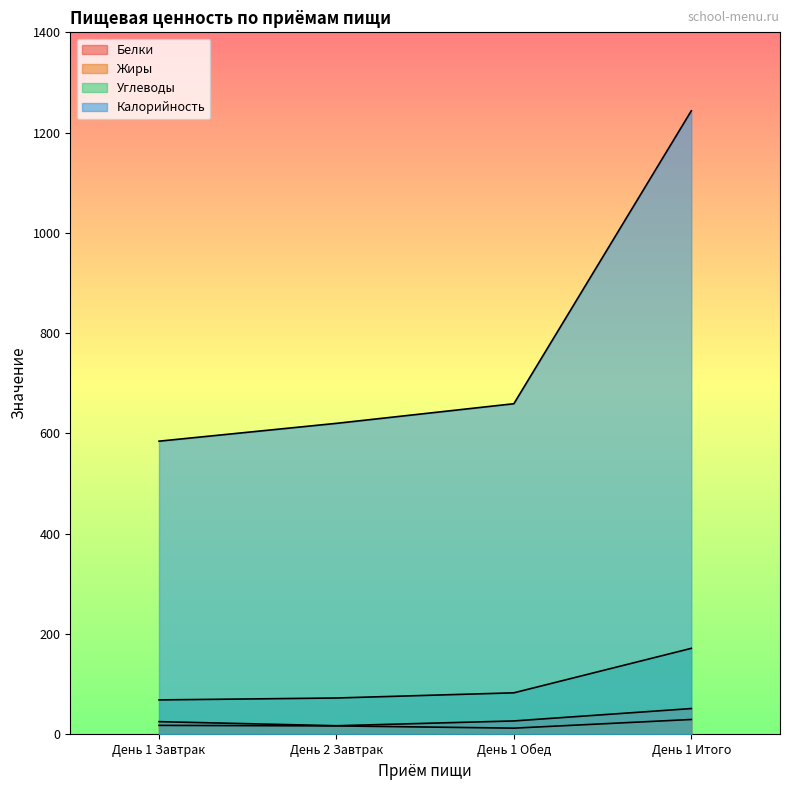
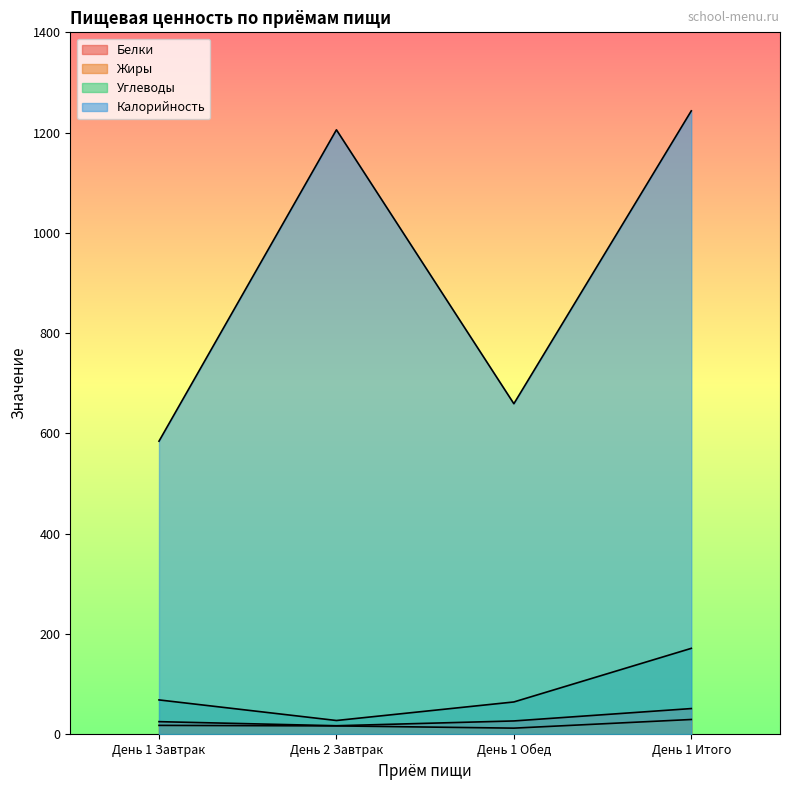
  {
    "Углеводы": {
      "День 1 Завтрак": 70,
-     "День 2 Завтрак": 70,
-     "День 1 Обед": 80,
+     "День 2 Завтрак": 30,
+     "День 1 Обед": 60,
      "День 1 Итого": 170
    },
    "Калорийность": {
      "День 1 Завтрак": 580,
-     "День 2 Завтрак": 620,
+     "День 2 Завтрак": 1210,
      "День 1 Обед": 660,
      "День 1 Итого": 1240
    }
  }
